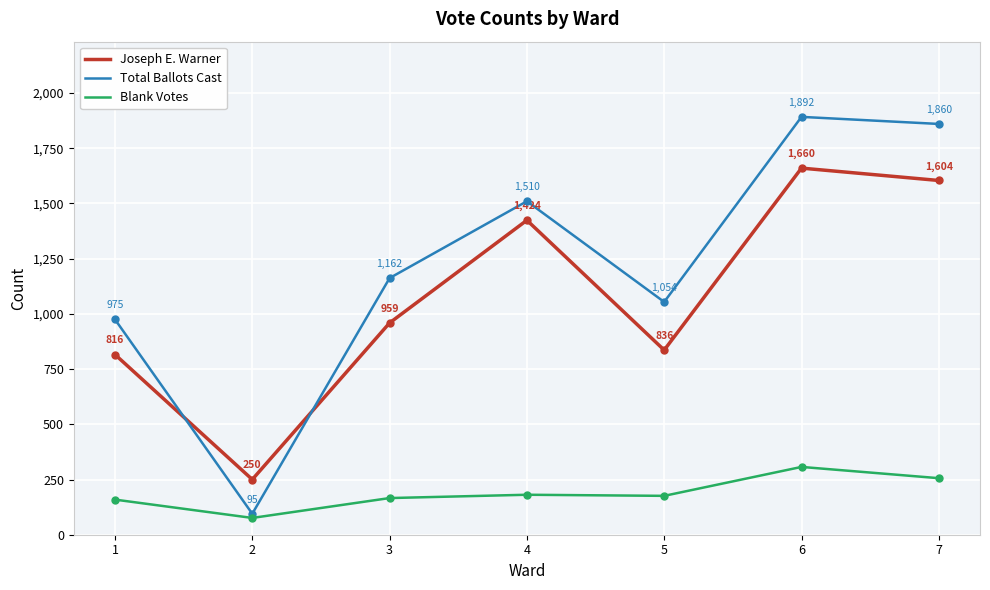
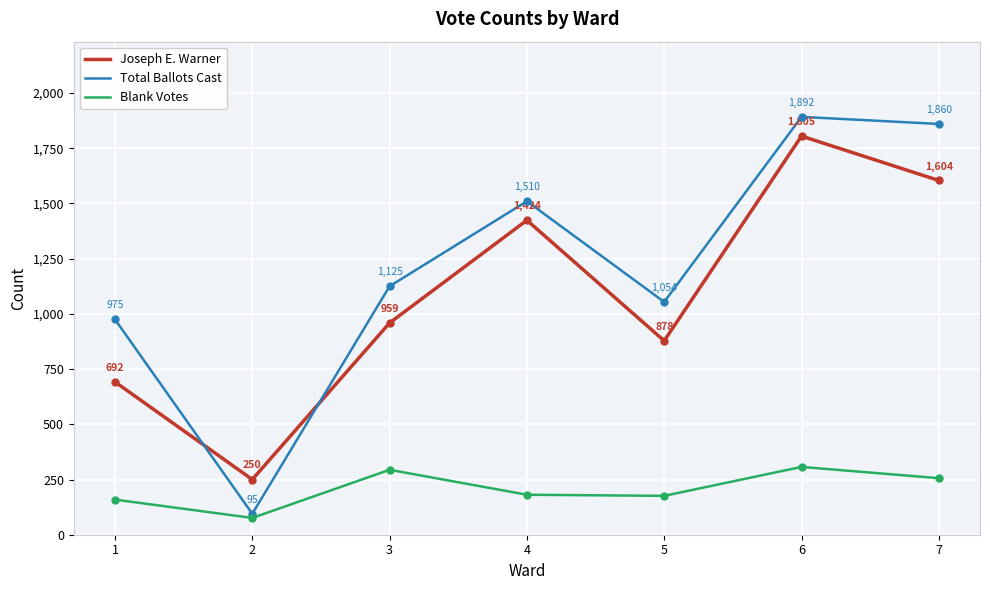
  {
    "Joseph E. Warner": {
-     "1": "816",
+     "1": "692",
      "2": "250",
      "3": "959",
-     "5": "836",
-     "6": "1,660",
+     "5": "878",
+     "6": "1,805",
      "7": "1,604"
    },
    "Total Ballots Cast": {
      "1": "975",
      "2": "95",
-     "3": "1,162",
+     "3": "1,125",
      "4": "1,510",
      "5": "1,054",
      "6": "1,892",
      "7": "1,860"
    },
    "Blank Votes": {
      "1": "160",
      "2": "80",
-     "3": "170",
+     "3": "290",
      "4": "180",
      "5": "180",
      "6": "310",
      "7": "260"
    }
  }
